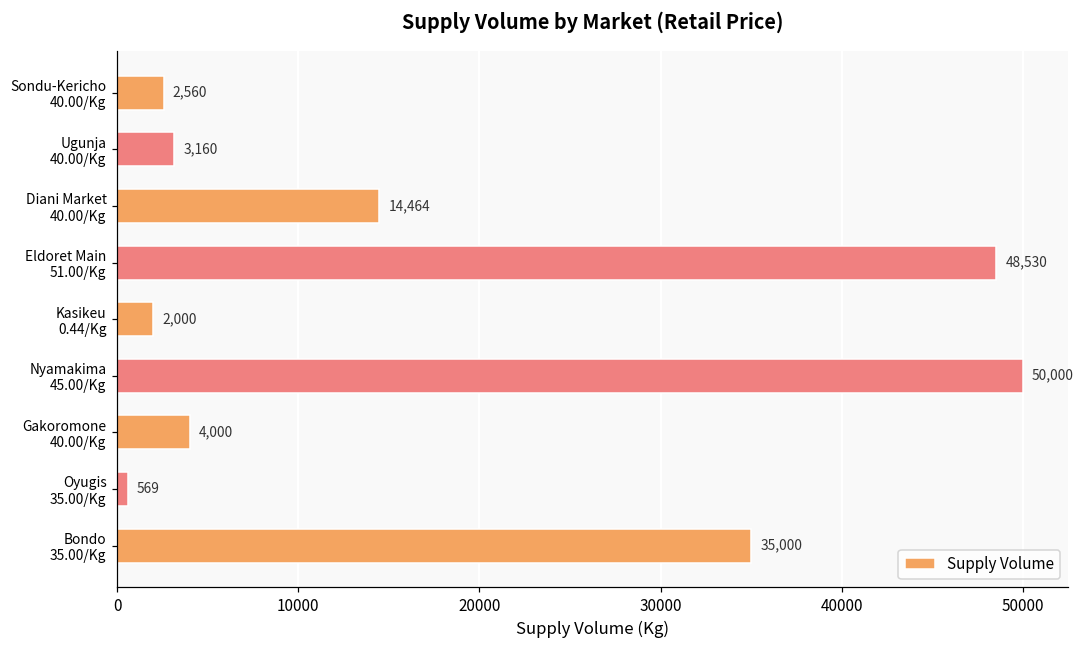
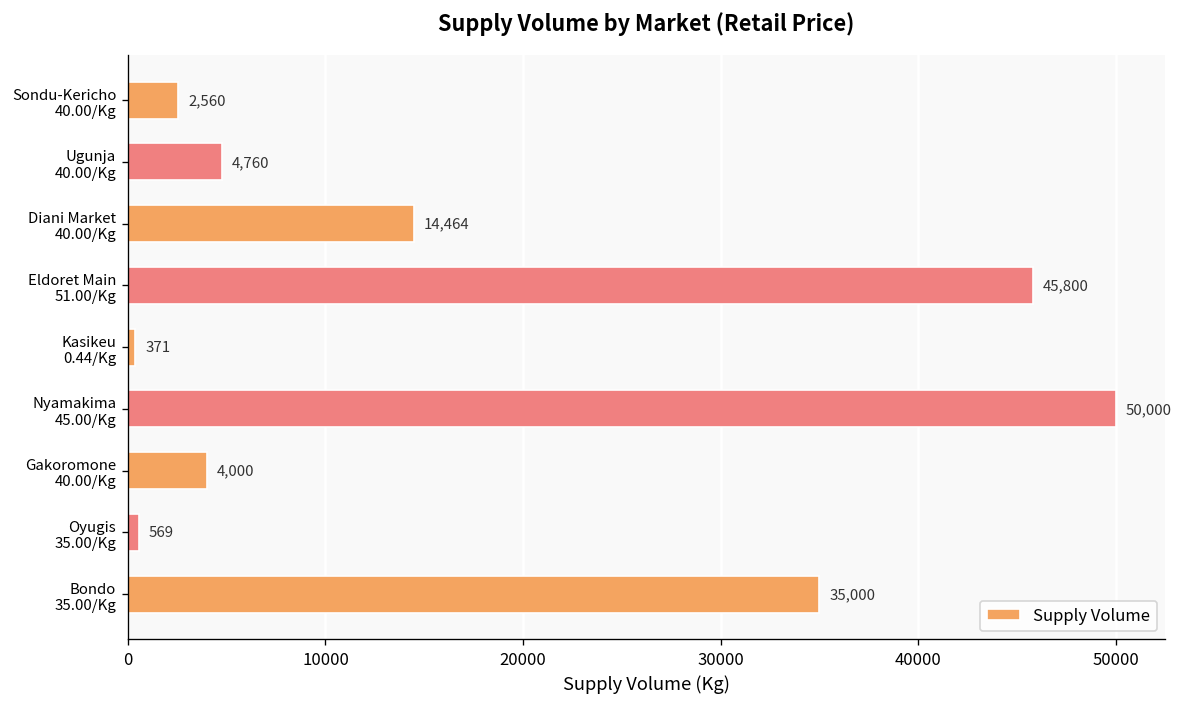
  {
    "Sondu-Kericho 40.00/Kg": "2,560",
-   "Ugunja 40.00/Kg": "3,160",
+   "Ugunja 40.00/Kg": "4,760",
    "Diani Market 40.00/Kg": "14,464",
-   "Eldoret Main 51.00/Kg": "48,530",
-   "Kasikeu 0.44/Kg": "2,000",
+   "Eldoret Main 51.00/Kg": "45,800",
+   "Kasikeu 0.44/Kg": "371",
    "Nyamakima 45.00/Kg": "50,000",
    "Gakoromone 40.00/Kg": "4,000",
    "Oyugis 35.00/Kg": "569",
    "Bondo 35.00/Kg": "35,000"
  }
